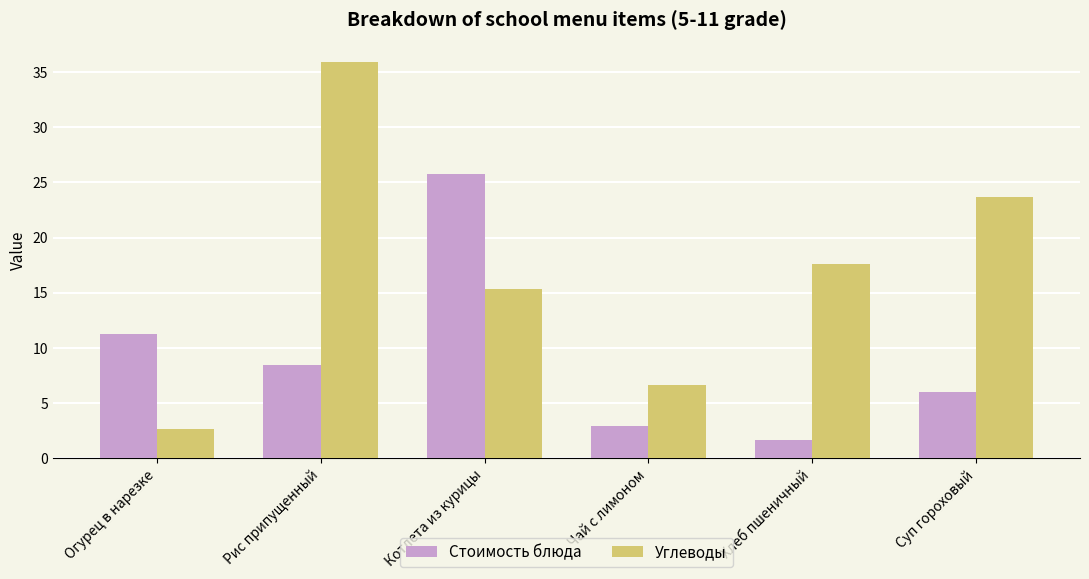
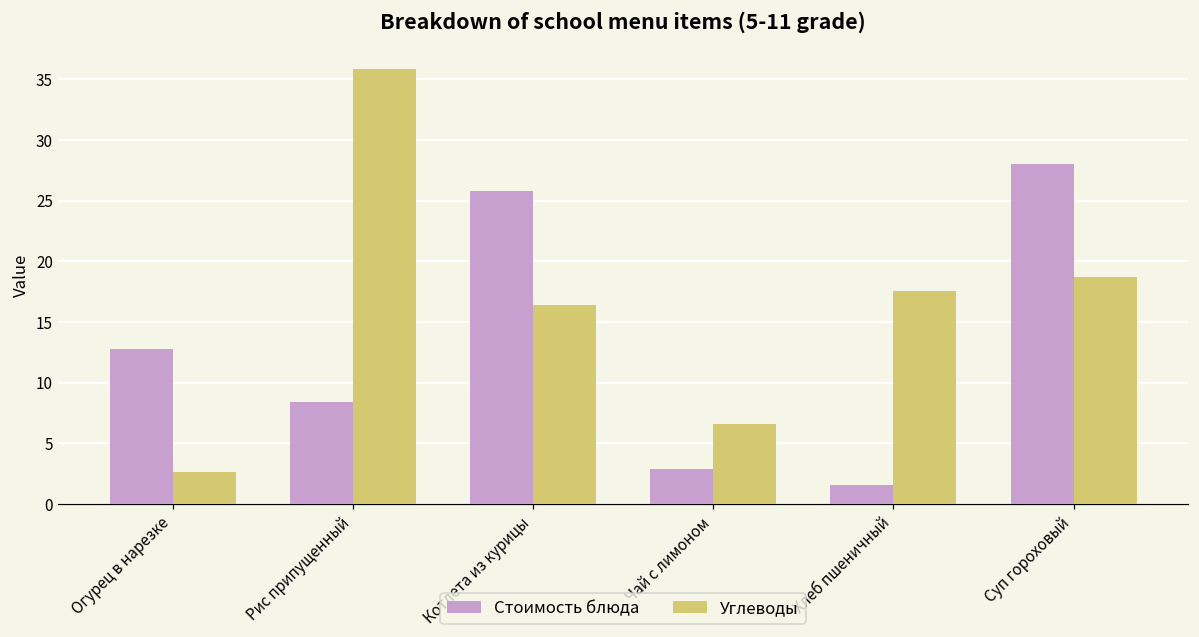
  {
    "Стоимость блюда": {
-     "Огурец в нарезке": 11.3,
+     "Огурец в нарезке": 12.8,
      "Рис припущенный": 8.4,
      "Котлета из курицы": 25.8,
      "Чай с лимоном": 2.9,
      "Хлеб пшеничный": 1.6,
-     "Суп гороховый": 6.0
+     "Суп гороховый": 28.0
    },
    "Углеводы": {
      "Огурец в нарезке": 2.6,
      "Рис припущенный": 35.9,
-     "Котлета из курицы": 15.3,
+     "Котлета из курицы": 16.4,
      "Чай с лимоном": 6.6,
      "Хлеб пшеничный": 17.6,
-     "Суп гороховый": 23.7
+     "Суп гороховый": 18.7
    }
  }
